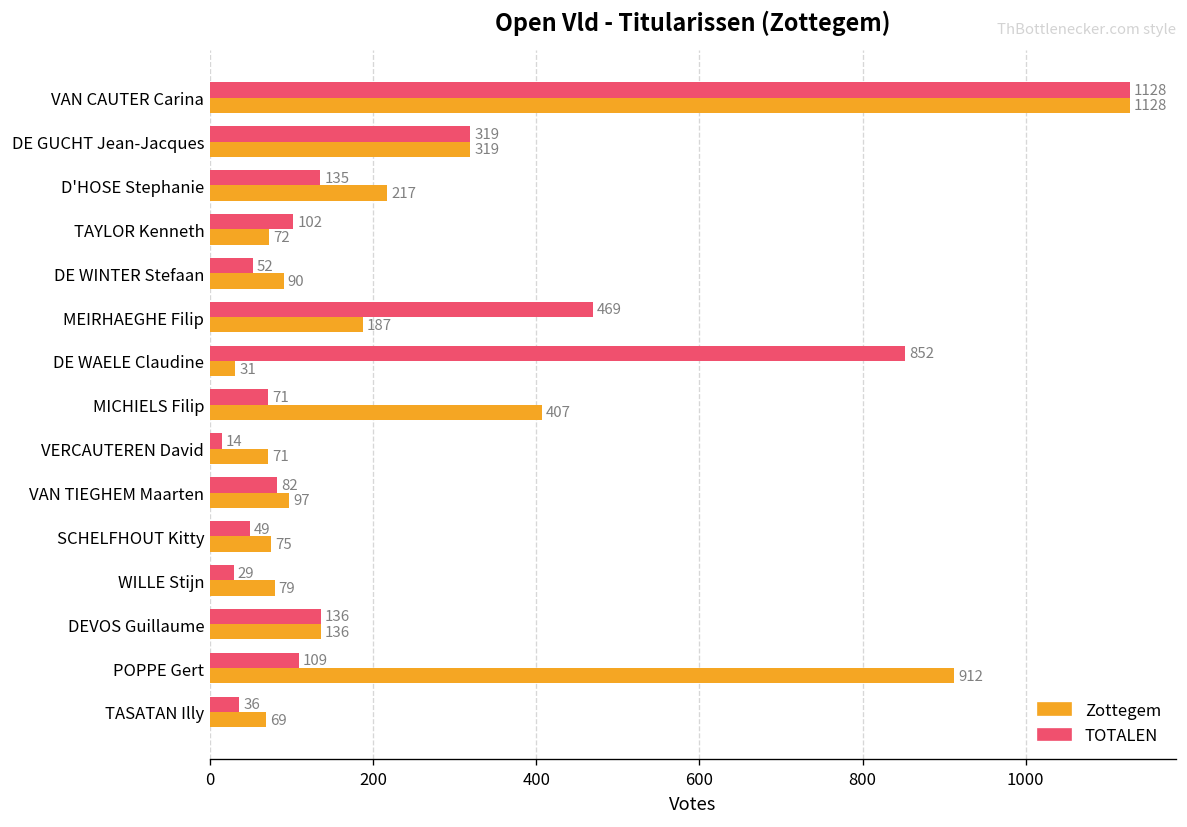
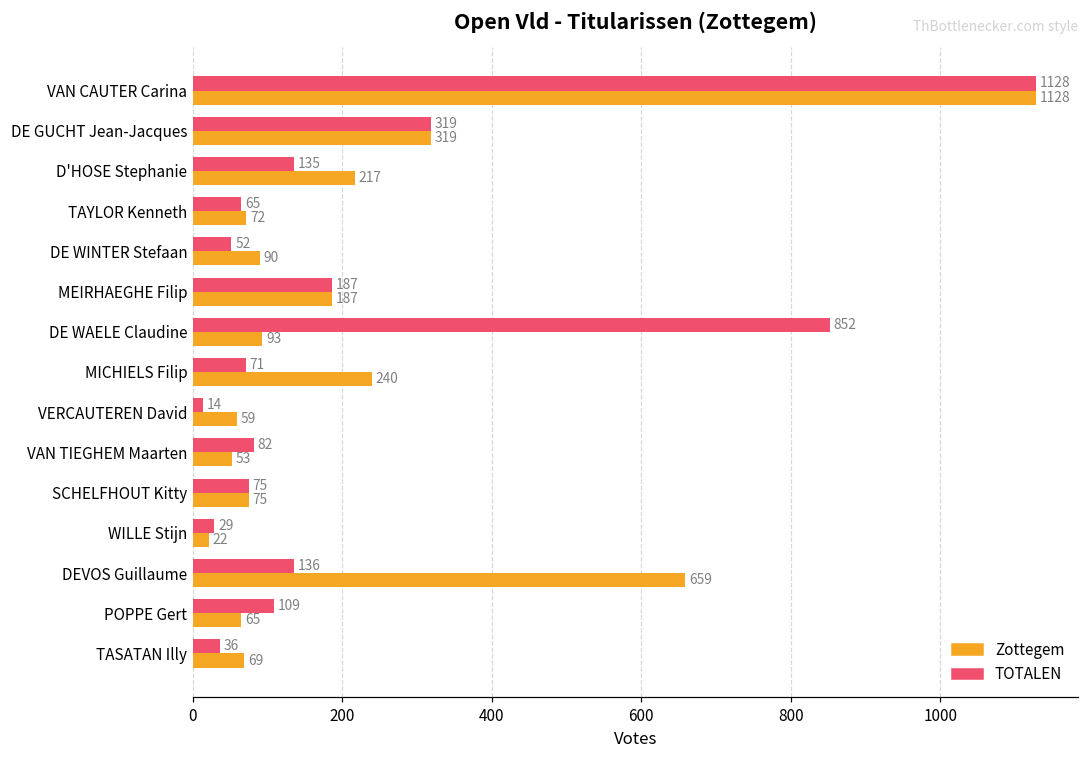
  {
    "Zottegem": {
      "VAN CAUTER Carina": 1128,
      "DE GUCHT Jean-Jacques": 319,
      "D'HOSE Stephanie": 217,
      "TAYLOR Kenneth": 72,
      "DE WINTER Stefaan": 90,
      "MEIRHAEGHE Filip": 187,
-     "DE WAELE Claudine": 31,
-     "MICHIELS Filip": 407,
-     "VERCAUTEREN David": 71,
-     "VAN TIEGHEM Maarten": 97,
+     "DE WAELE Claudine": 93,
+     "MICHIELS Filip": 240,
+     "VERCAUTEREN David": 59,
+     "VAN TIEGHEM Maarten": 53,
      "SCHELFHOUT Kitty": 75,
-     "WILLE Stijn": 79,
-     "DEVOS Guillaume": 136,
-     "POPPE Gert": 912,
+     "WILLE Stijn": 22,
+     "DEVOS Guillaume": 659,
+     "POPPE Gert": 65,
      "TASATAN Illy": 69
    },
    "TOTALEN": {
      "VAN CAUTER Carina": 1128,
      "DE GUCHT Jean-Jacques": 319,
      "D'HOSE Stephanie": 135,
-     "TAYLOR Kenneth": 102,
+     "TAYLOR Kenneth": 65,
      "DE WINTER Stefaan": 52,
-     "MEIRHAEGHE Filip": 469,
+     "MEIRHAEGHE Filip": 187,
      "DE WAELE Claudine": 852,
      "MICHIELS Filip": 71,
      "VERCAUTEREN David": 14,
      "VAN TIEGHEM Maarten": 82,
-     "SCHELFHOUT Kitty": 49,
+     "SCHELFHOUT Kitty": 75,
      "WILLE Stijn": 29,
      "DEVOS Guillaume": 136,
      "POPPE Gert": 109,
      "TASATAN Illy": 36
    }
  }
